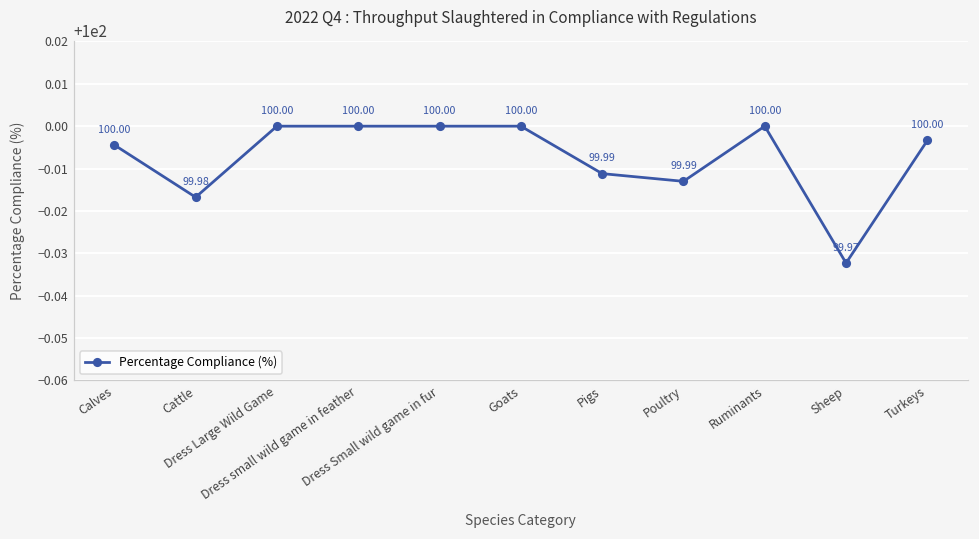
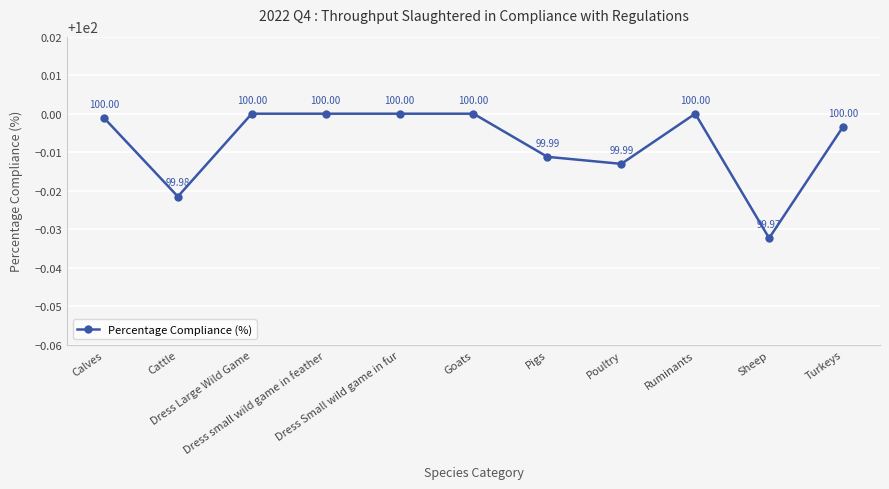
  {
-   "Calves": 99.996,
-   "Cattle": 99.983
+   "Calves": 99.999,
+   "Cattle": 99.978
  }
